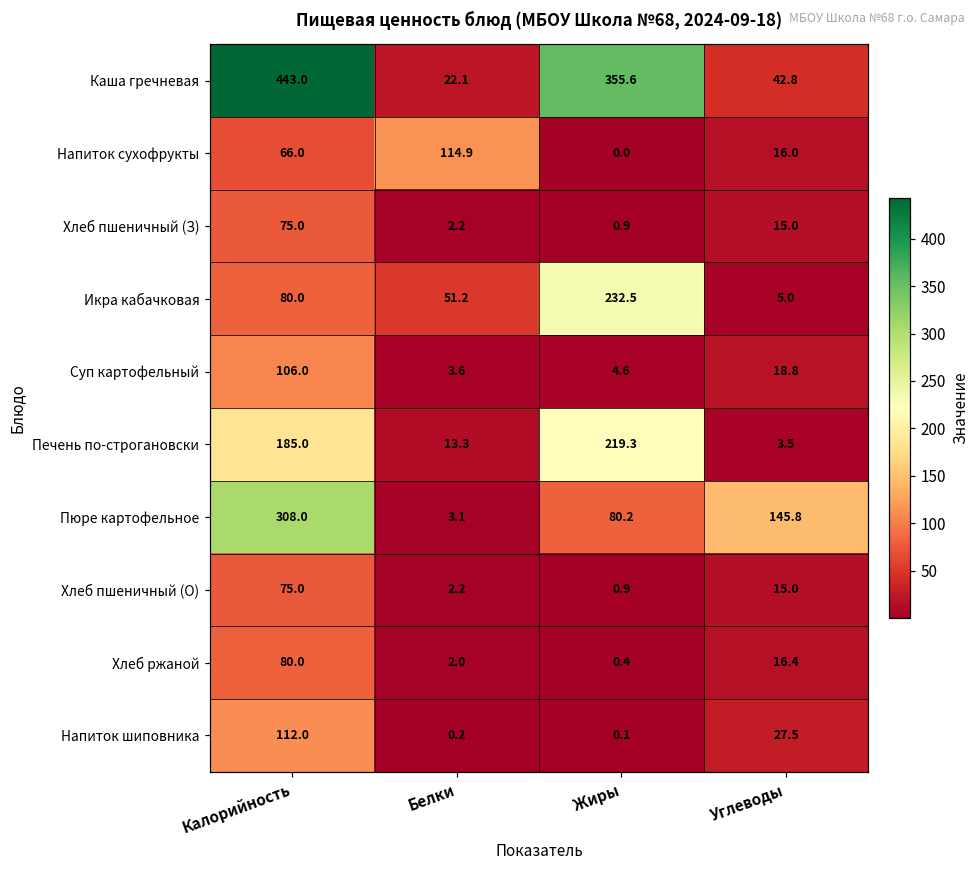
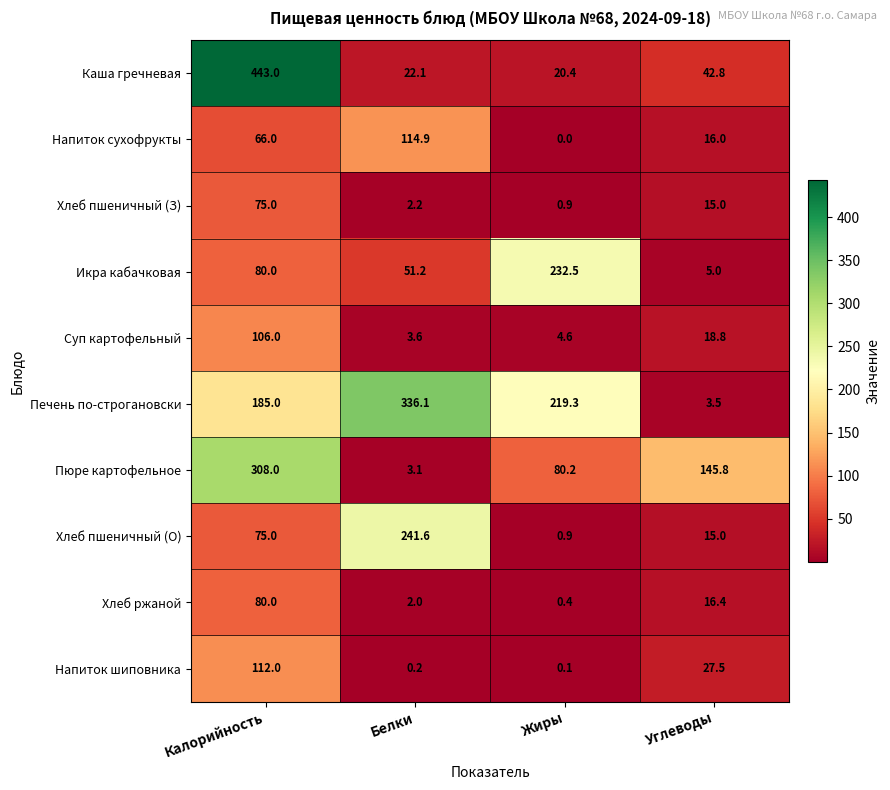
  {
    "Каша гречневая": {
      "Калорийность": 443.0,
      "Белки": 22.1,
-     "Жиры": 355.6,
+     "Жиры": 20.4,
      "Углеводы": 42.8
    },
    "Напиток сухофрукты": {
      "Калорийность": 66.0,
      "Белки": 114.9,
      "Жиры": 0.0,
      "Углеводы": 16.0
    },
    "Хлеб пшеничный (З)": {
      "Калорийность": 75.0,
      "Белки": 2.2,
      "Жиры": 0.9,
      "Углеводы": 15.0
    },
    "Икра кабачковая": {
      "Калорийность": 80.0,
      "Белки": 51.2,
      "Жиры": 232.5,
      "Углеводы": 5.0
    },
    "Суп картофельный": {
      "Калорийность": 106.0,
      "Белки": 3.6,
      "Жиры": 4.6,
      "Углеводы": 18.8
    },
    "Печень по-строгановски": {
      "Калорийность": 185.0,
-     "Белки": 13.3,
+     "Белки": 336.1,
      "Жиры": 219.3,
      "Углеводы": 3.5
    },
    "Пюре картофельное": {
      "Калорийность": 308.0,
      "Белки": 3.1,
      "Жиры": 80.2,
      "Углеводы": 145.8
    },
    "Хлеб пшеничный (О)": {
      "Калорийность": 75.0,
-     "Белки": 2.2,
+     "Белки": 241.6,
      "Жиры": 0.9,
      "Углеводы": 15.0
    },
    "Хлеб ржаной": {
      "Калорийность": 80.0,
      "Белки": 2.0,
      "Жиры": 0.4,
      "Углеводы": 16.4
    },
    "Напиток шиповника": {
      "Калорийность": 112.0,
      "Белки": 0.2,
      "Жиры": 0.1,
      "Углеводы": 27.5
    }
  }
